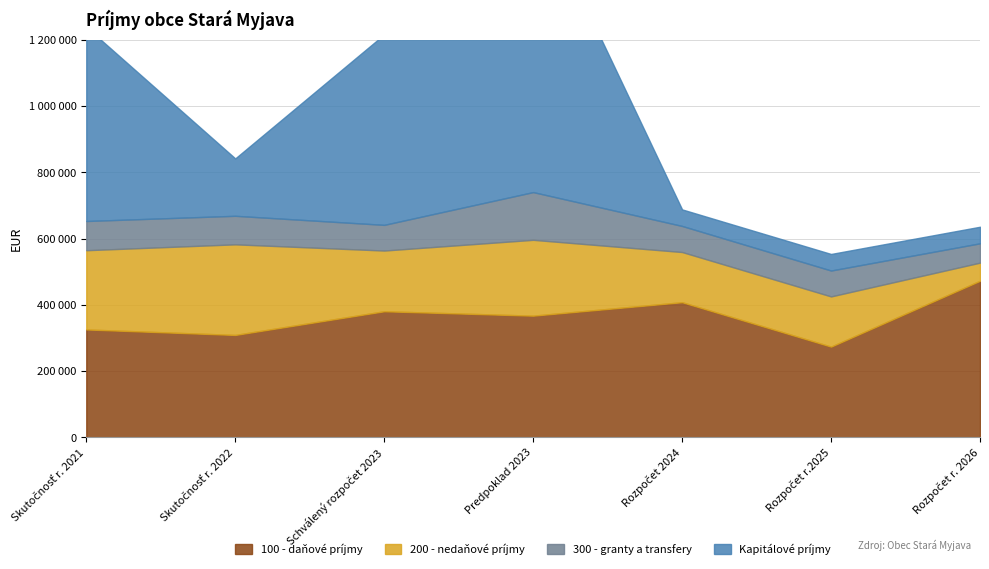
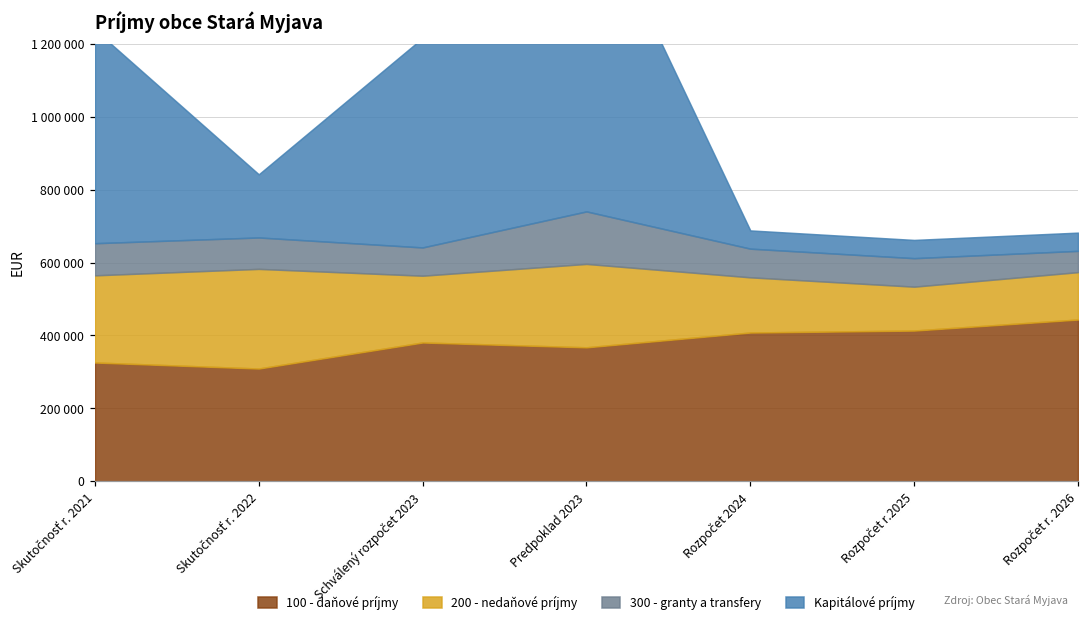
  {
    "100 - daňové príjmy": {
      "Skutočnosť r. 2021": 330000,
      "Skutočnosť r. 2022": 310000,
      "Schválený rozpočet 2023": 380000,
      "Predpoklad 2023": 370000,
      "Rozpočet 2024": 410000,
-     "Rozpočet r.2025": 270000,
-     "Rozpočet r. 2026": 470000
+     "Rozpočet r.2025": 410000,
+     "Rozpočet r. 2026": 440000
    },
    "200 - nedaňové príjmy": {
      "Skutočnosť r. 2021": 240000,
      "Skutočnosť r. 2022": 270000,
      "Schválený rozpočet 2023": 180000,
      "Predpoklad 2023": 230000,
      "Rozpočet 2024": 150000,
-     "Rozpočet r.2025": 150000,
-     "Rozpočet r. 2026": 50000
+     "Rozpočet r.2025": 120000,
+     "Rozpočet r. 2026": 130000
    }
  }
